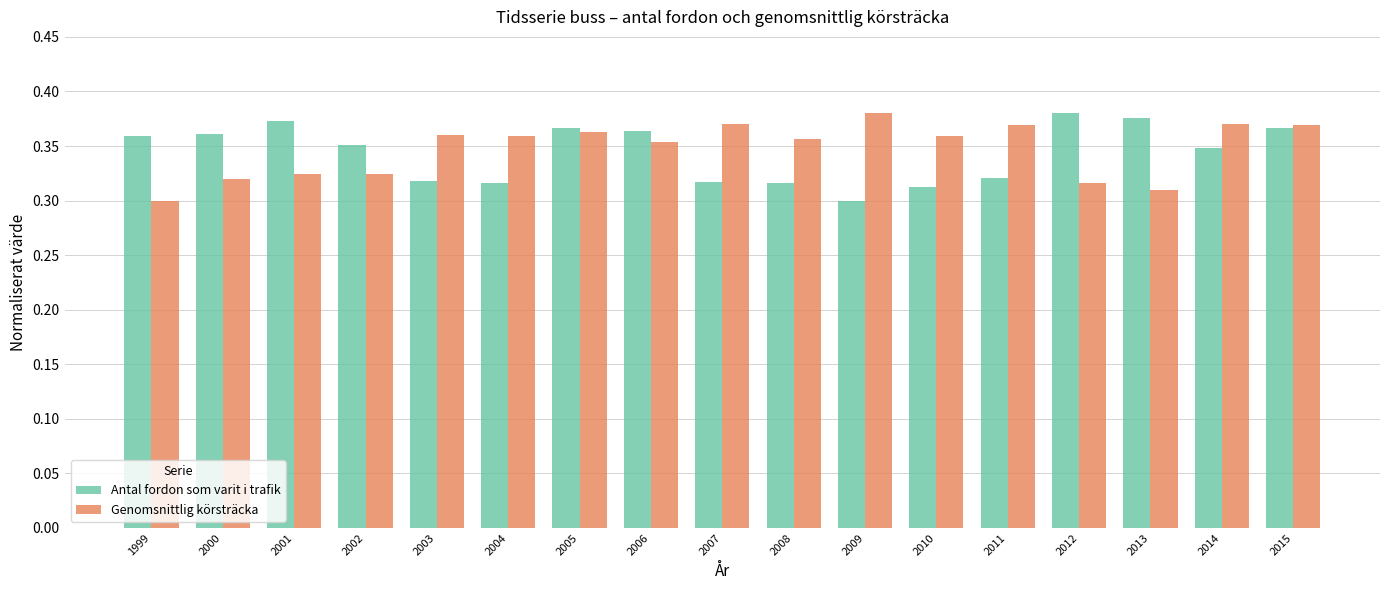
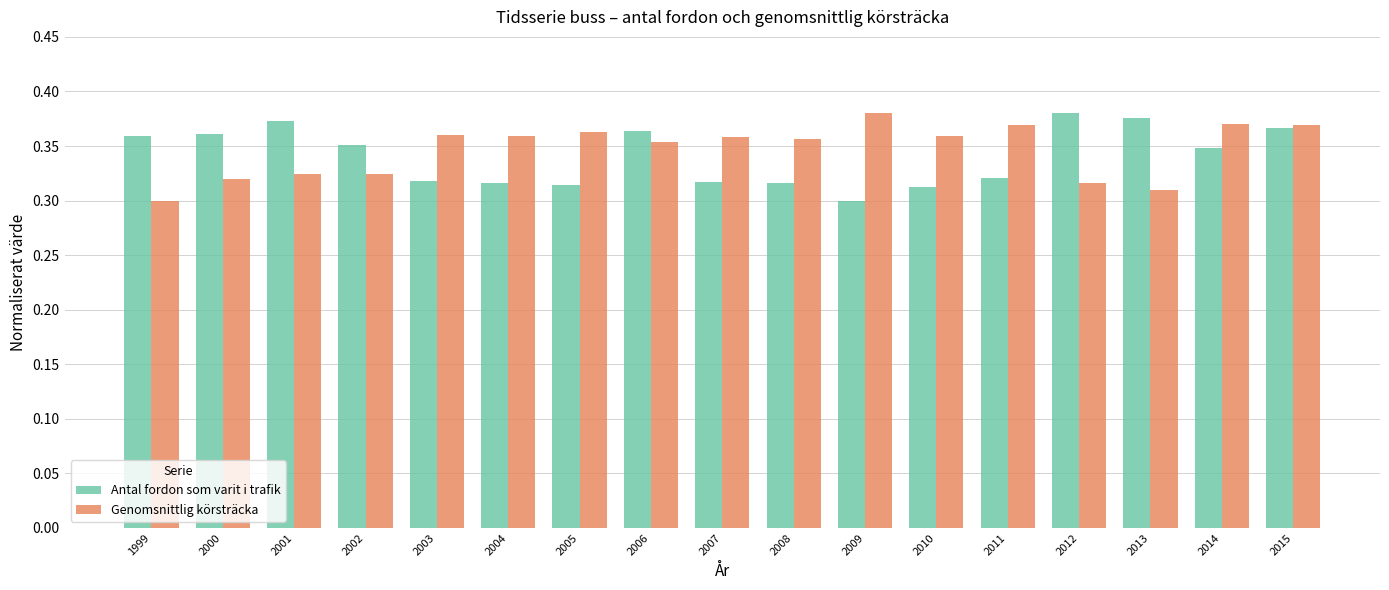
  {
    "Antal fordon som varit i trafik": {
      "1999": 0.359,
      "2000": 0.361,
      "2001": 0.373,
      "2002": 0.351,
      "2003": 0.318,
      "2004": 0.316,
-     "2005": 0.367,
+     "2005": 0.315,
      "2006": 0.364,
      "2007": 0.317,
      "2008": 0.316,
      "2009": 0.300,
      "2010": 0.312,
      "2011": 0.320,
      "2012": 0.380,
      "2013": 0.376,
      "2014": 0.349,
      "2015": 0.366
    },
    "Genomsnittlig körsträcka": {
      "1999": 0.300,
      "2000": 0.319,
      "2001": 0.324,
      "2002": 0.324,
      "2003": 0.360,
      "2004": 0.359,
      "2005": 0.363,
      "2006": 0.354,
-     "2007": 0.370,
+     "2007": 0.359,
      "2008": 0.356,
      "2009": 0.380,
      "2010": 0.359,
      "2011": 0.369,
      "2012": 0.316,
      "2013": 0.309,
      "2014": 0.370,
      "2015": 0.369
    }
  }
